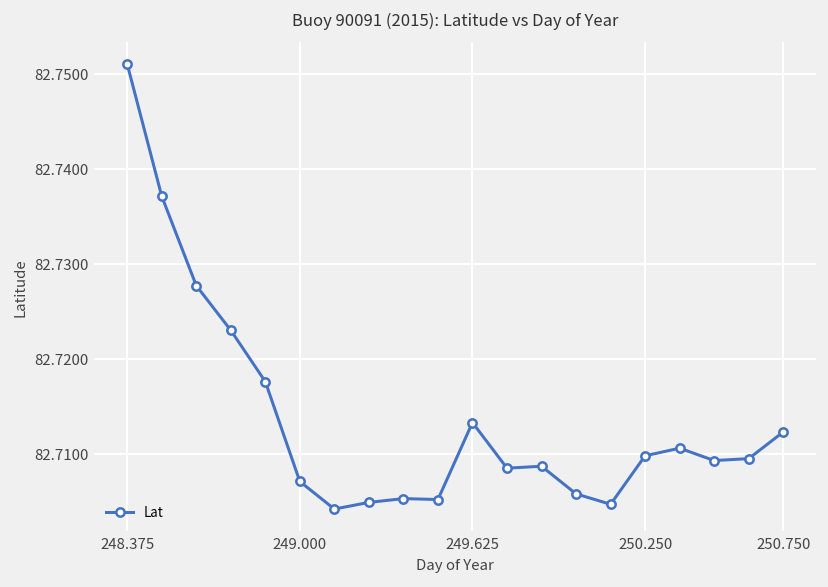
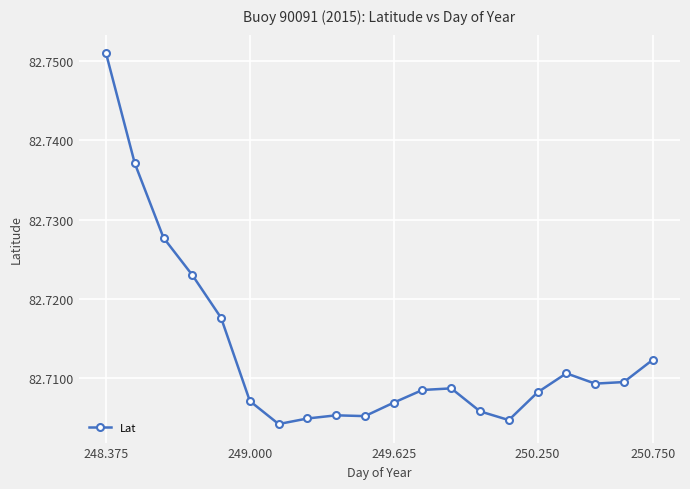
  {
    "248.375": 82.751,
    "249.000": 82.707,
-   "249.625": 82.713,
-   "250.250": 82.710,
+   "249.625": 82.707,
+   "250.250": 82.708,
    "250.750": 82.712
  }
